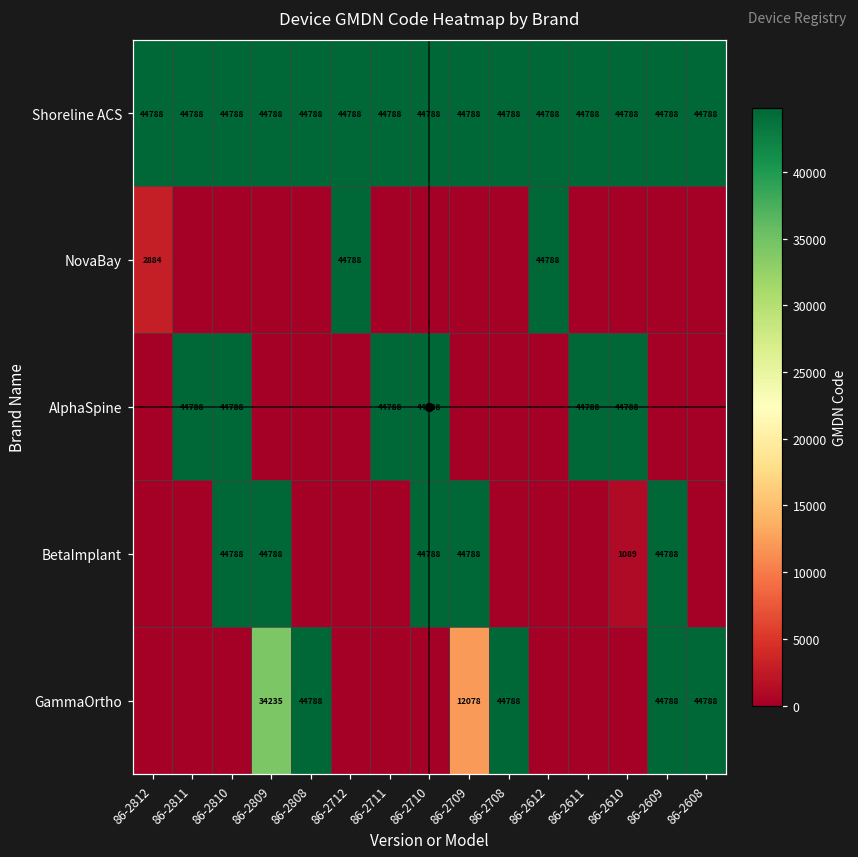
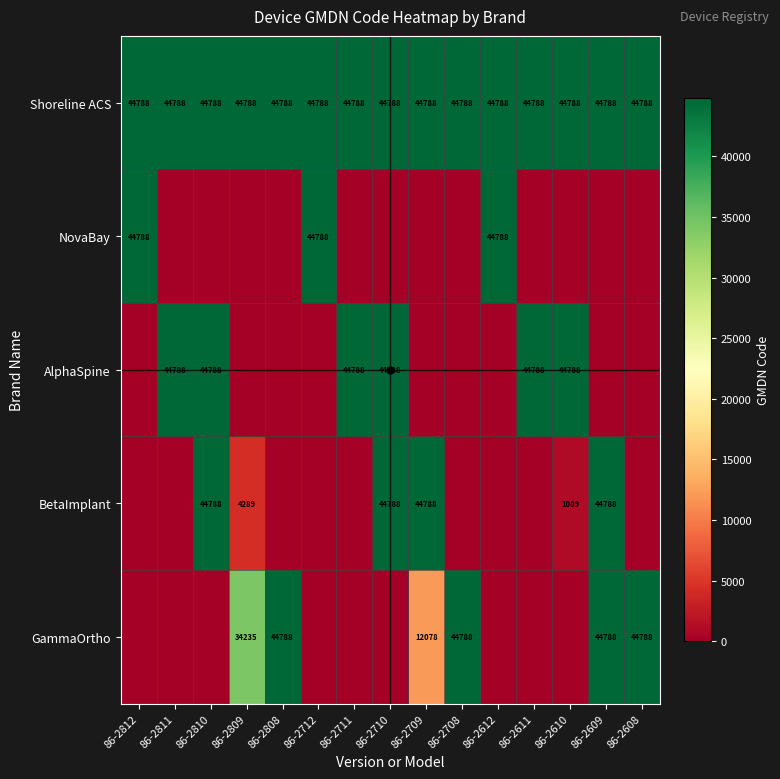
  {
    "Shoreline ACS": {
      "86-2812": 44788,
      "86-2811": 44788,
      "86-2810": 44788,
      "86-2809": 44788,
      "86-2808": 44788,
      "86-2712": 44788,
      "86-2711": 44788,
      "86-2710": 44788,
      "86-2709": 44788,
      "86-2708": 44788,
      "86-2612": 44788,
      "86-2611": 44788,
      "86-2610": 44788,
      "86-2609": 44788,
      "86-2608": 44788
    },
    "NovaBay": {
-     "86-2812": 2884,
+     "86-2812": 44788,
      "86-2712": 44788,
      "86-2612": 44788
    },
    "AlphaSpine": {
      "86-2811": 44788,
      "86-2810": 44788,
      "86-2711": 44788,
      "86-2611": 44788,
      "86-2610": 44788
    },
    "BetaImplant": {
      "86-2810": 44788,
-     "86-2809": 44788,
+     "86-2809": 4289,
      "86-2710": 44788,
      "86-2709": 44788,
      "86-2610": 1089,
      "86-2609": 44788
    },
    "GammaOrtho": {
      "86-2809": 34235,
      "86-2808": 44788,
      "86-2709": 12078,
      "86-2708": 44788,
      "86-2609": 44788,
      "86-2608": 44788
    }
  }
